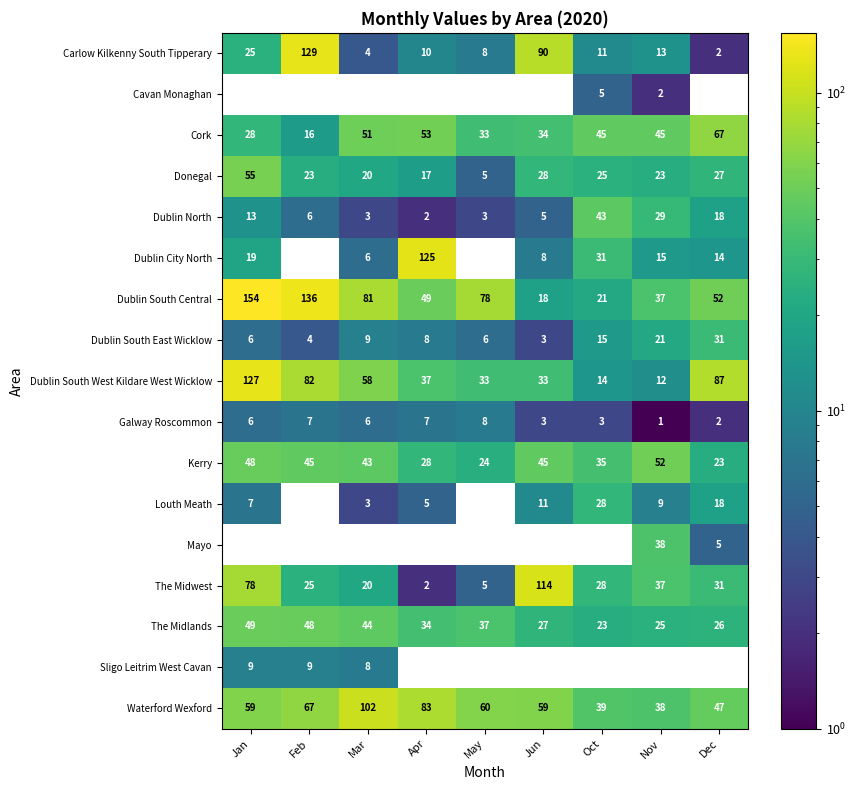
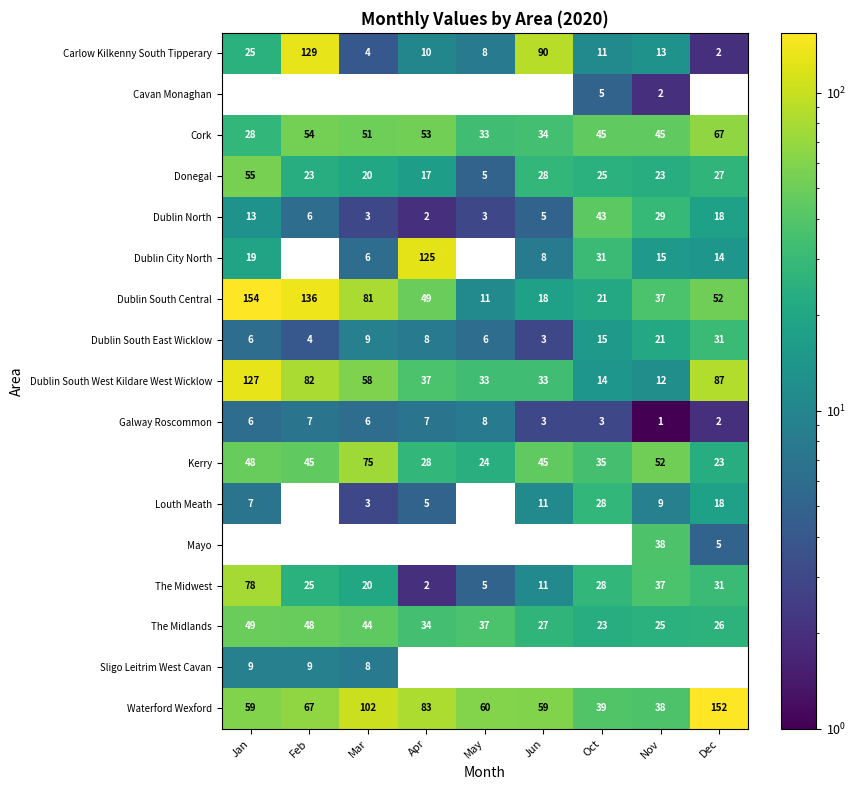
  {
    "Carlow Kilkenny South Tipperary": {
      "Jan": 25,
      "Feb": 129,
      "Mar": 4,
      "Apr": 10,
      "May": 8,
      "Jun": 90,
      "Oct": 11,
      "Nov": 13,
      "Dec": 2
    },
    "Cavan Monaghan": {
      "Oct": 5,
      "Nov": 2
    },
    "Cork": {
      "Jan": 28,
-     "Feb": 16,
+     "Feb": 54,
      "Mar": 51,
      "Apr": 53,
      "May": 33,
      "Jun": 34,
      "Oct": 45,
      "Nov": 45,
      "Dec": 67
    },
    "Donegal": {
      "Jan": 55,
      "Feb": 23,
      "Mar": 20,
      "Apr": 17,
      "May": 5,
      "Jun": 28,
      "Oct": 25,
      "Nov": 23,
      "Dec": 27
    },
    "Dublin North": {
      "Jan": 13,
      "Feb": 6,
      "Mar": 3,
      "Apr": 2,
      "May": 3,
      "Jun": 5,
      "Oct": 43,
      "Nov": 29,
      "Dec": 18
    },
    "Dublin City North": {
      "Jan": 19,
      "Mar": 6,
      "Apr": 125,
      "Jun": 8,
      "Oct": 31,
      "Nov": 15,
      "Dec": 14
    },
    "Dublin South Central": {
      "Jan": 154,
      "Feb": 136,
      "Mar": 81,
      "Apr": 49,
-     "May": 78,
+     "May": 11,
      "Jun": 18,
      "Oct": 21,
      "Nov": 37,
      "Dec": 52
    },
    "Dublin South East Wicklow": {
      "Jan": 6,
      "Feb": 4,
      "Mar": 9,
      "Apr": 8,
      "May": 6,
      "Jun": 3,
      "Oct": 15,
      "Nov": 21,
      "Dec": 31
    },
    "Dublin South West Kildare West Wicklow": {
      "Jan": 127,
      "Feb": 82,
      "Mar": 58,
      "Apr": 37,
      "May": 33,
      "Jun": 33,
      "Oct": 14,
      "Nov": 12,
      "Dec": 87
    },
    "Galway Roscommon": {
      "Jan": 6,
      "Feb": 7,
      "Mar": 6,
      "Apr": 7,
      "May": 8,
      "Jun": 3,
      "Oct": 3,
      "Nov": 1,
      "Dec": 2
    },
    "Kerry": {
      "Jan": 48,
      "Feb": 45,
-     "Mar": 43,
+     "Mar": 75,
      "Apr": 28,
      "May": 24,
      "Jun": 45,
      "Oct": 35,
      "Nov": 52,
      "Dec": 23
    },
    "Louth Meath": {
      "Jan": 7,
      "Mar": 3,
      "Apr": 5,
      "Jun": 11,
      "Oct": 28,
      "Nov": 9,
      "Dec": 18
    },
    "Mayo": {
      "Nov": 38,
      "Dec": 5
    },
    "The Midwest": {
      "Jan": 78,
      "Feb": 25,
      "Mar": 20,
      "Apr": 2,
      "May": 5,
-     "Jun": 114,
+     "Jun": 11,
      "Oct": 28,
      "Nov": 37,
      "Dec": 31
    },
    "The Midlands": {
      "Jan": 49,
      "Feb": 48,
      "Mar": 44,
      "Apr": 34,
      "May": 37,
      "Jun": 27,
      "Oct": 23,
      "Nov": 25,
      "Dec": 26
    },
    "Sligo Leitrim West Cavan": {
      "Jan": 9,
      "Feb": 9,
      "Mar": 8
    },
    "Waterford Wexford": {
      "Jan": 59,
      "Feb": 67,
      "Mar": 102,
      "Apr": 83,
      "May": 60,
      "Jun": 59,
      "Oct": 39,
      "Nov": 38,
-     "Dec": 47
+     "Dec": 152
    }
  }
